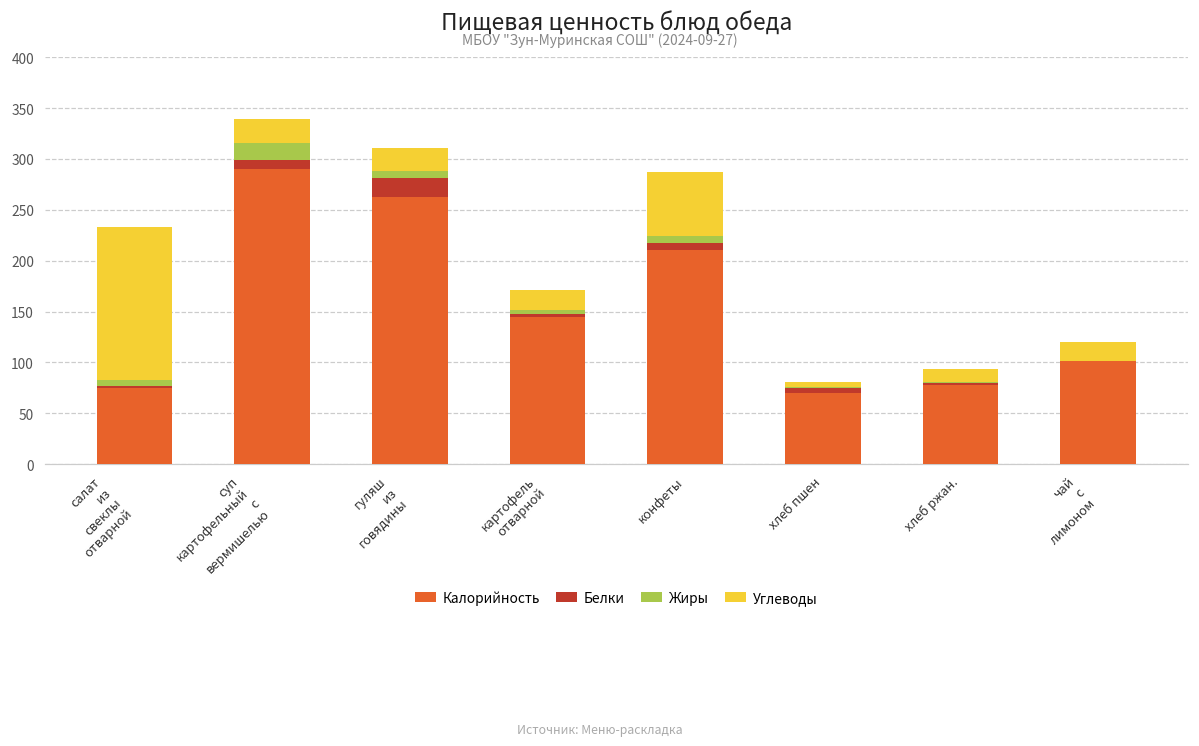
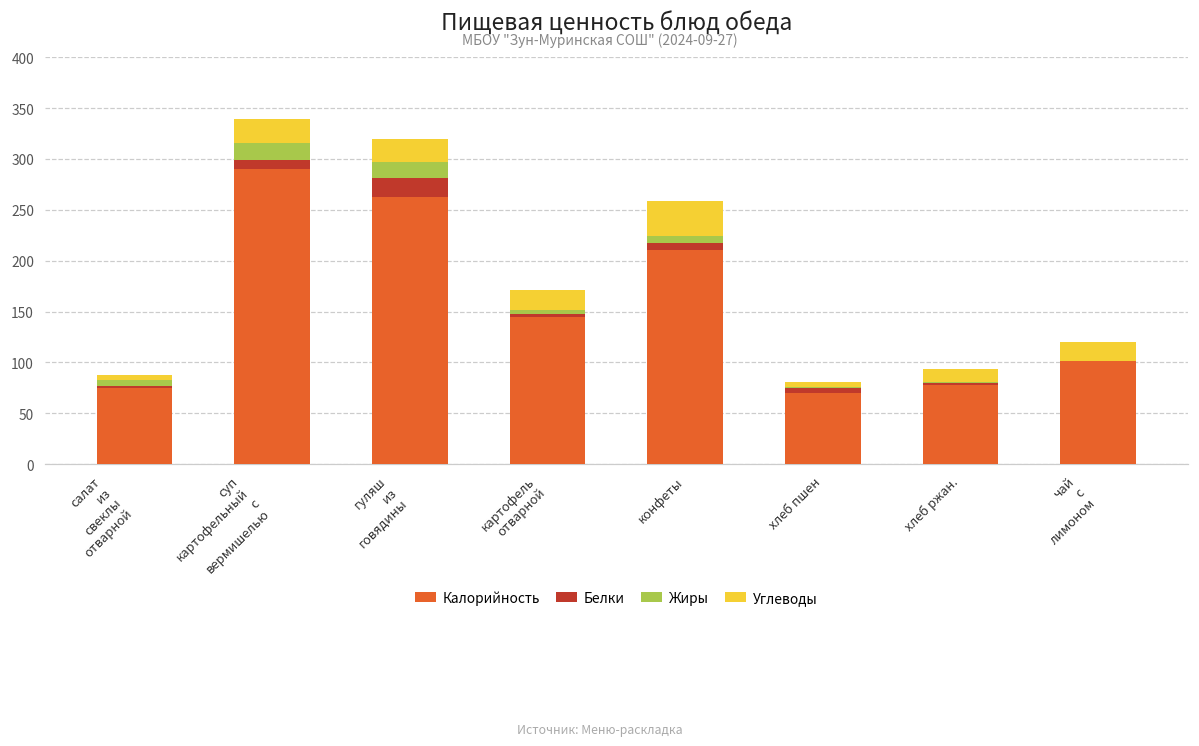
  {
    "Жиры": {
      "салат из свеклы отварной": 10,
      "суп картофельный с вермишелью": 20,
-     "гуляш из говядины": 10,
+     "гуляш из говядины": 20,
      "картофель отварной": 0,
      "конфеты": 10,
      "чай с лимоном": 0
    },
    "Углеводы": {
-     "салат из свеклы отварной": 150,
+     "салат из свеклы отварной": 10,
      "суп картофельный с вермишелью": 20,
      "гуляш из говядины": 20,
      "картофель отварной": 20,
-     "конфеты": 60,
+     "конфеты": 40,
      "хлеб пшен": 0,
      "хлеб ржан.": 10,
      "чай с лимоном": 20
    }
  }
